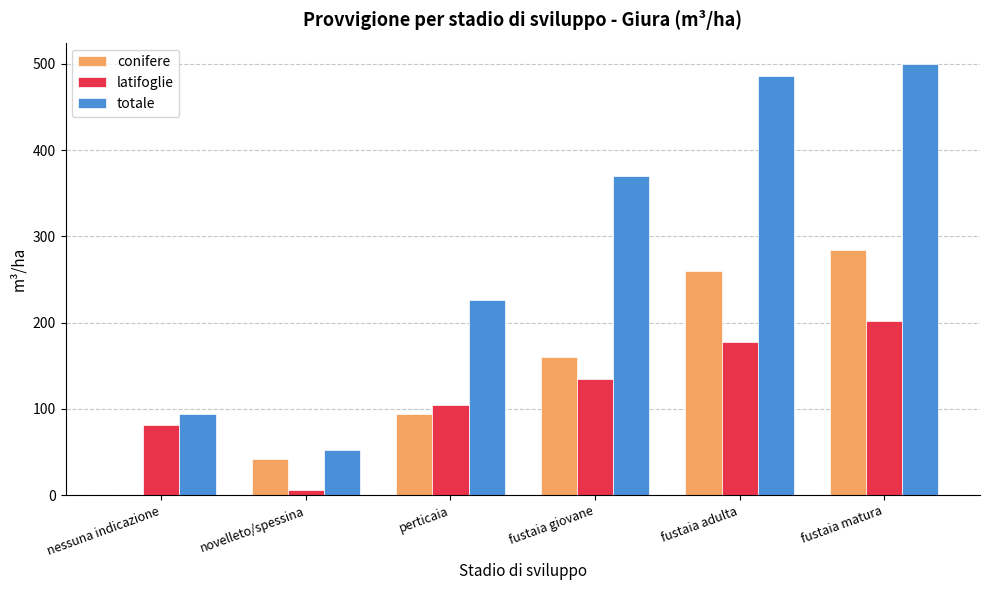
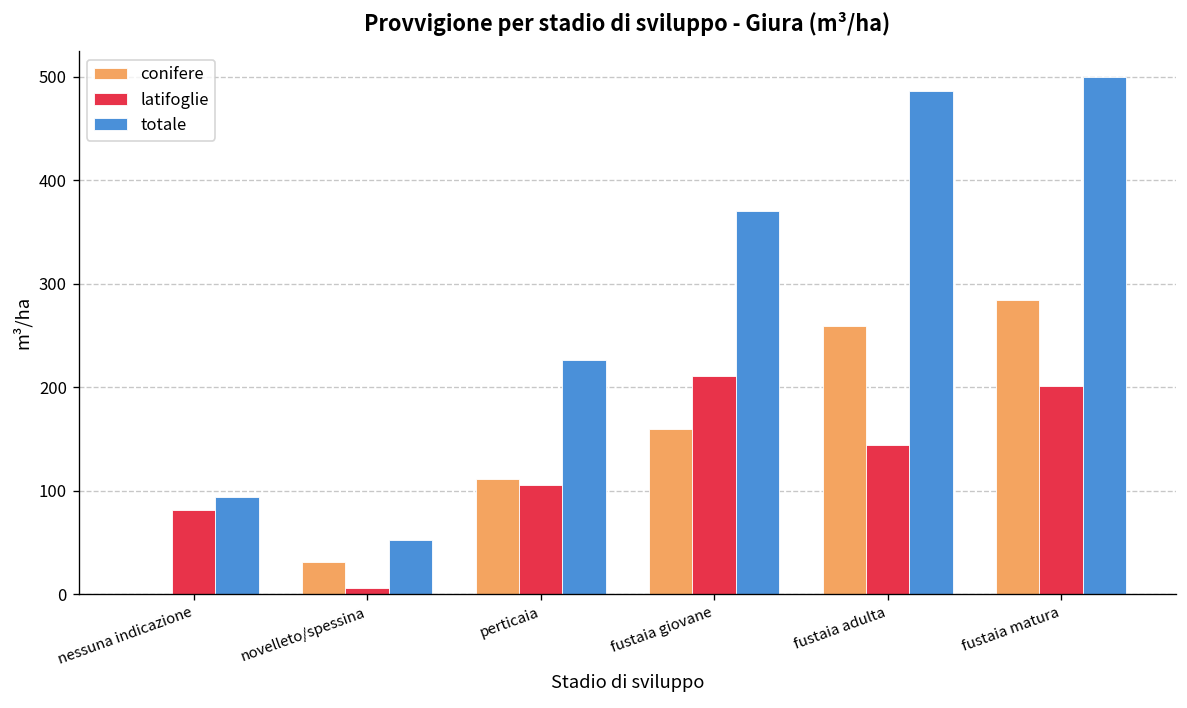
  {
    "conifere": {
      "nessuna indicazione": 0,
-     "novelleto/spessina": 40,
-     "perticaia": 90,
+     "novelleto/spessina": 30,
+     "perticaia": 110,
      "fustaia giovane": 160,
      "fustaia adulta": 260,
      "fustaia matura": 280
    },
    "latifoglie": {
      "nessuna indicazione": 80,
      "novelleto/spessina": 10,
      "perticaia": 100,
-     "fustaia giovane": 140,
-     "fustaia adulta": 180,
+     "fustaia giovane": 210,
+     "fustaia adulta": 140,
      "fustaia matura": 200
    },
    "totale": {
      "nessuna indicazione": 90,
      "novelleto/spessina": 50,
      "perticaia": 230,
      "fustaia giovane": 370,
      "fustaia adulta": 490,
      "fustaia matura": 500
    }
  }
